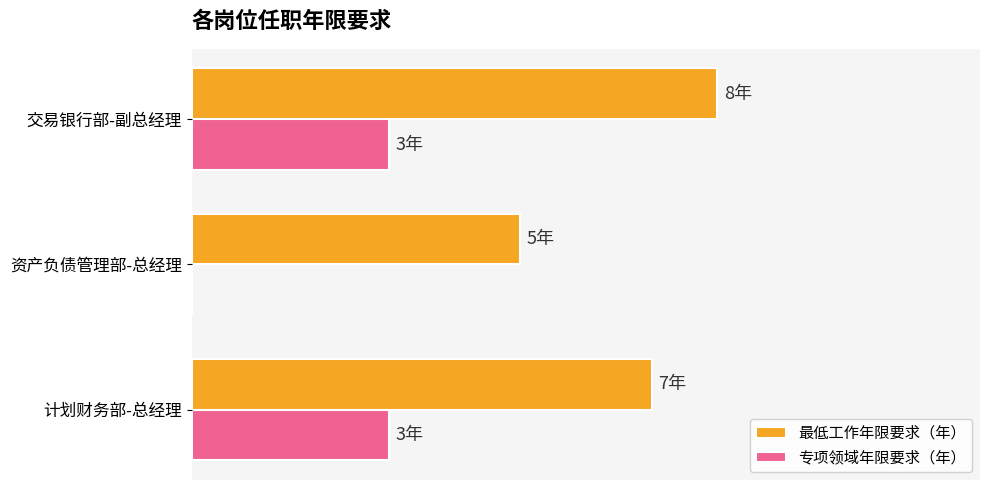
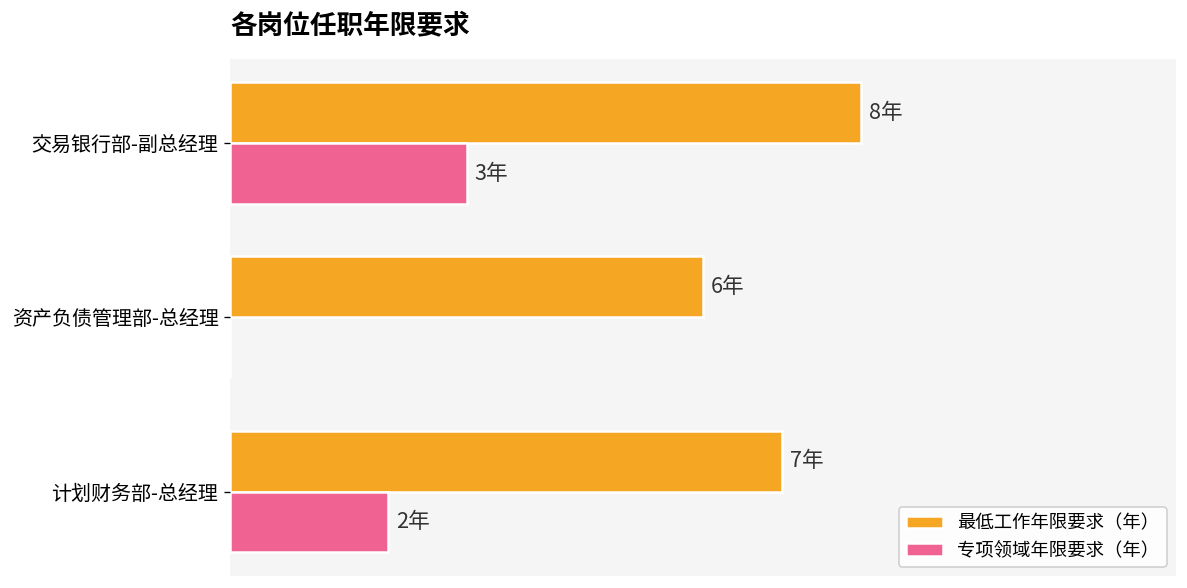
  {
    "最低工作年限要求（年）": {
      "交易银行部-副总经理": "8年",
-     "资产负债管理部-总经理": "5年",
+     "资产负债管理部-总经理": "6年",
      "计划财务部-总经理": "7年"
    },
    "专项领域年限要求（年）": {
      "交易银行部-副总经理": "3年",
-     "计划财务部-总经理": "3年"
+     "计划财务部-总经理": "2年"
    }
  }
